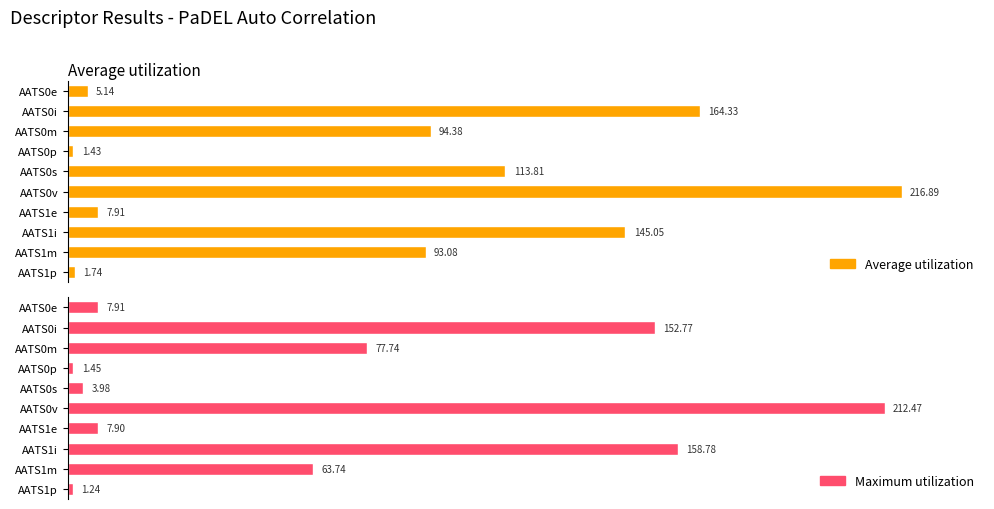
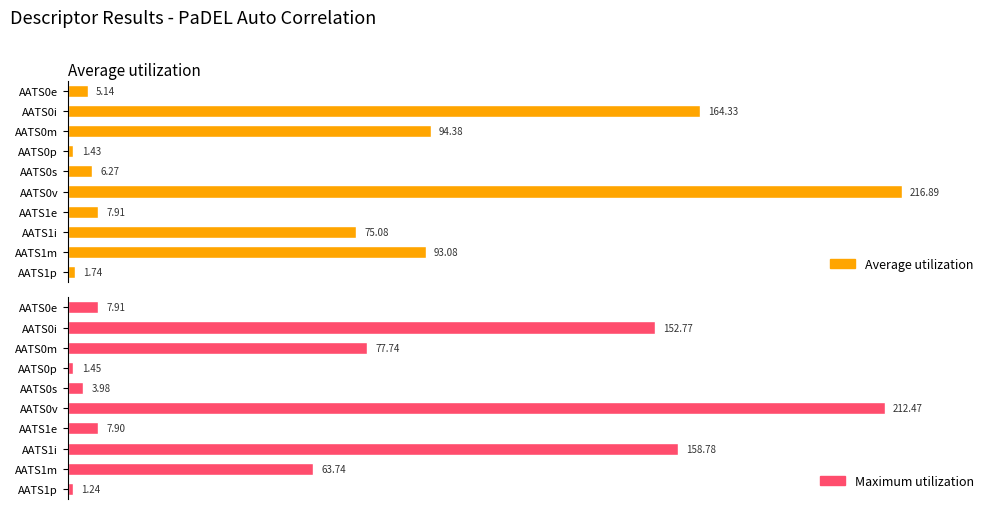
  {
    "Average utilization": {
      "AATS0e": 5.14,
      "AATS0i": 164.33,
      "AATS0m": 94.38,
      "AATS0p": 1.43,
-     "AATS0s": 113.81,
+     "AATS0s": 6.27,
      "AATS0v": 216.89,
      "AATS1e": 7.91,
-     "AATS1i": 145.05,
+     "AATS1i": 75.08,
      "AATS1m": 93.08,
      "AATS1p": 1.74
    }
  }
